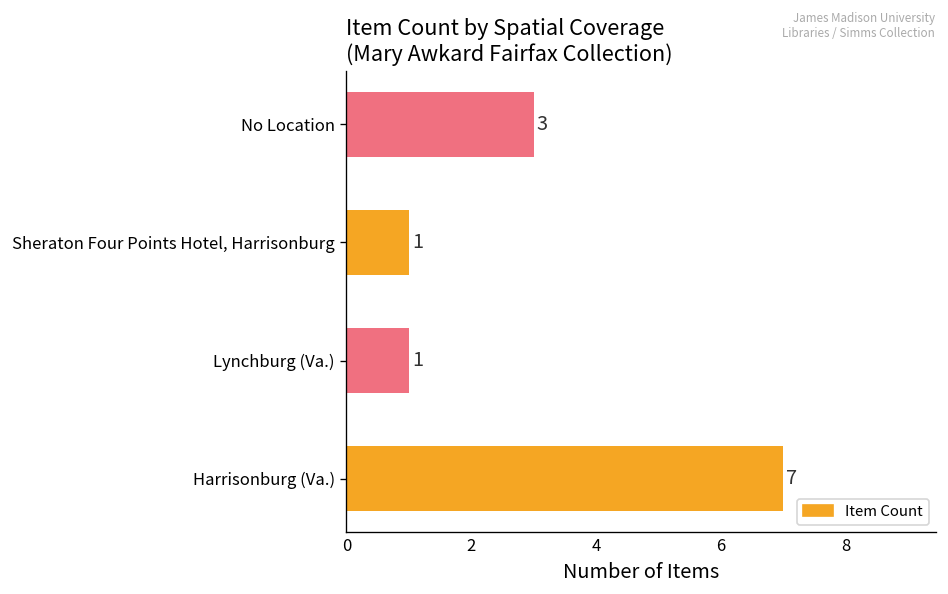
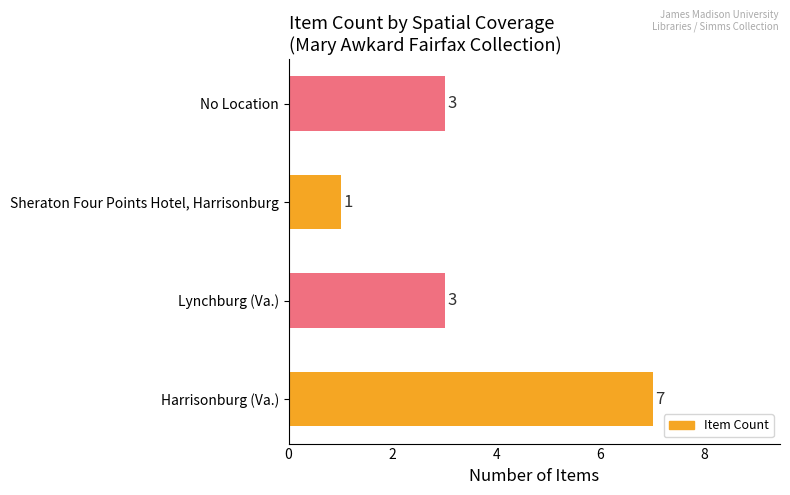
  {
    "No Location": 3,
    "Sheraton Four Points Hotel, Harrisonburg": 1,
-   "Lynchburg (Va.)": 1,
+   "Lynchburg (Va.)": 3,
    "Harrisonburg (Va.)": 7
  }
